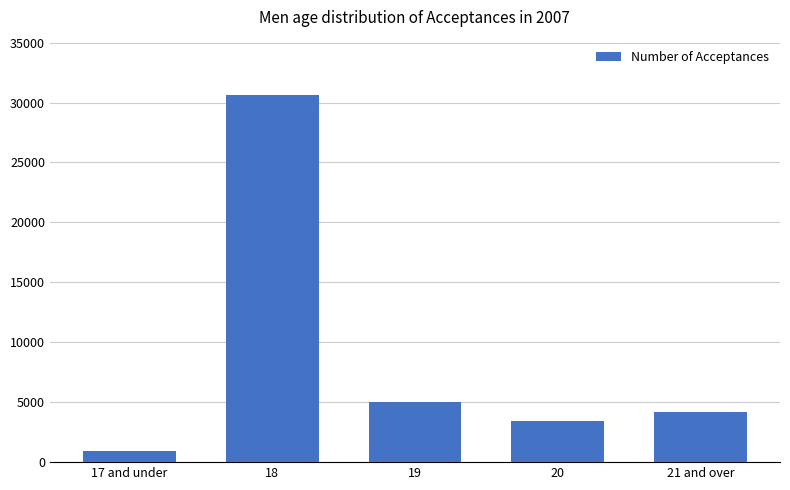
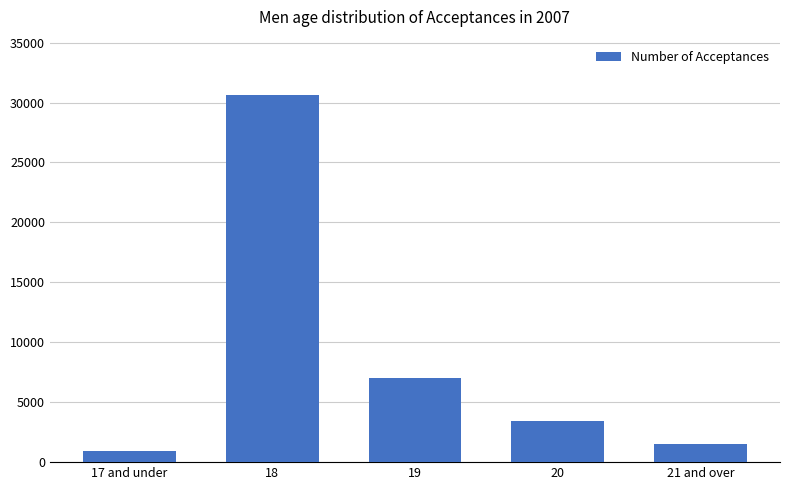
  {
    "17 and under": 900,
    "18": 30600,
-   "19": 5000,
+   "19": 7000,
    "20": 3500,
-   "21 and over": 4200
+   "21 and over": 1500
  }
